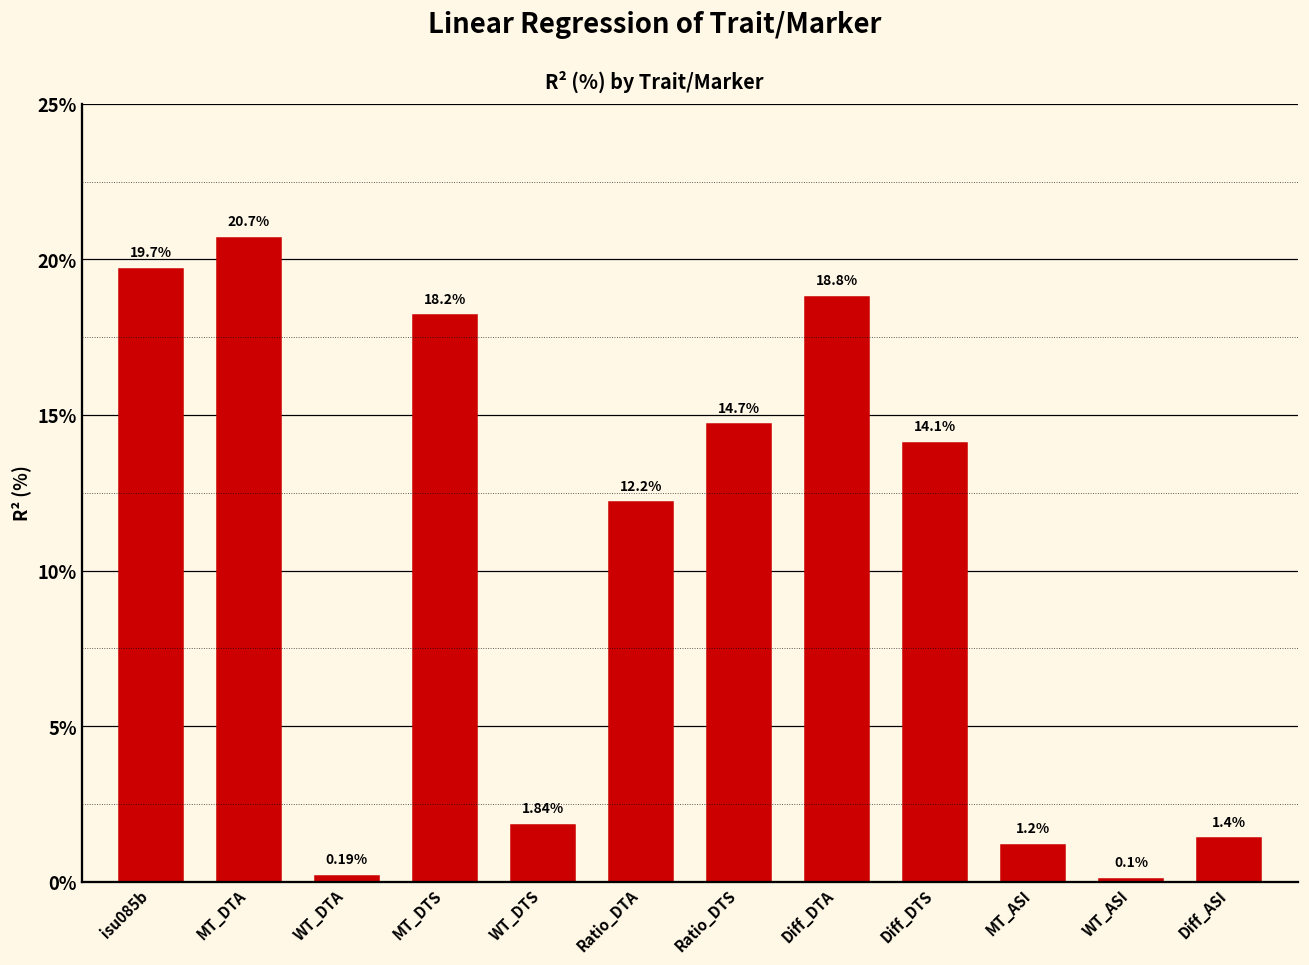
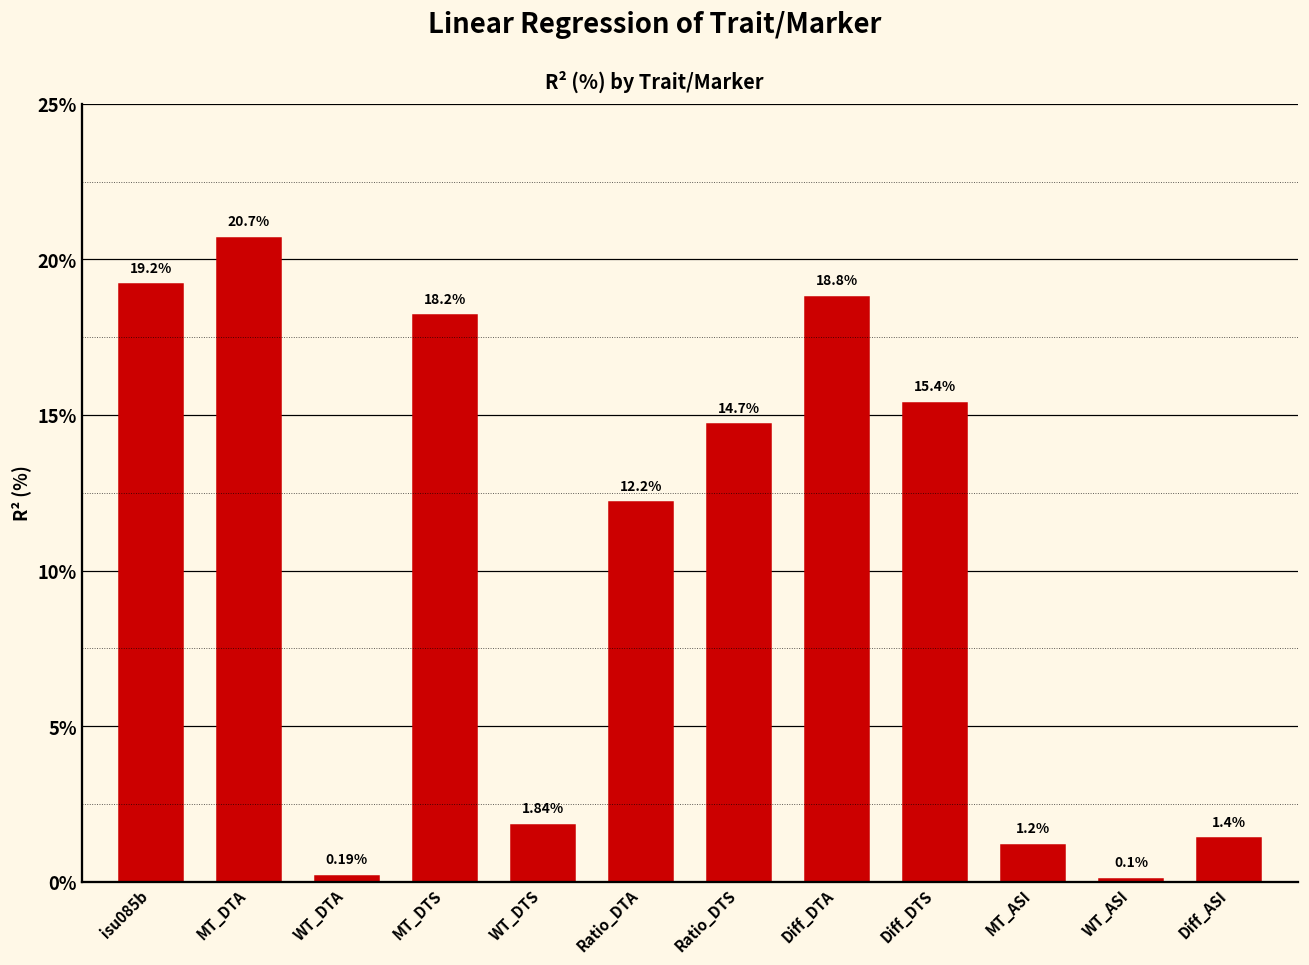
  {
-   "isu085b": "19.7%",
+   "isu085b": "19.2%",
    "MT_DTA": "20.7%",
    "WT_DTA": "0.19%",
    "MT_DTS": "18.2%",
    "WT_DTS": "1.84%",
    "Ratio_DTA": "12.2%",
    "Ratio_DTS": "14.7%",
    "Diff_DTA": "18.8%",
-   "Diff_DTS": "14.1%",
+   "Diff_DTS": "15.4%",
    "MT_ASI": "1.2%",
    "WT_ASI": "0.1%",
    "Diff_ASI": "1.4%"
  }
